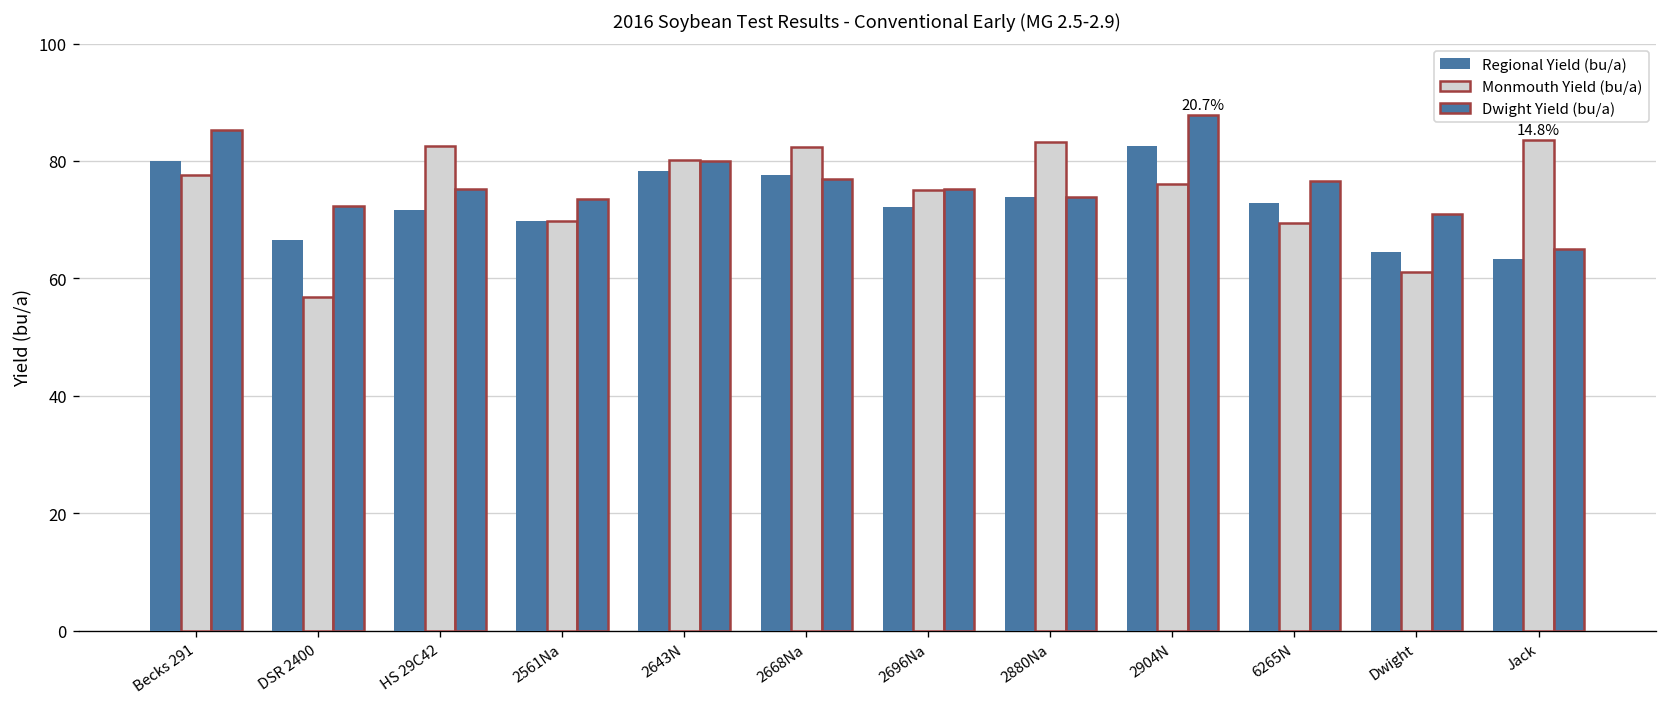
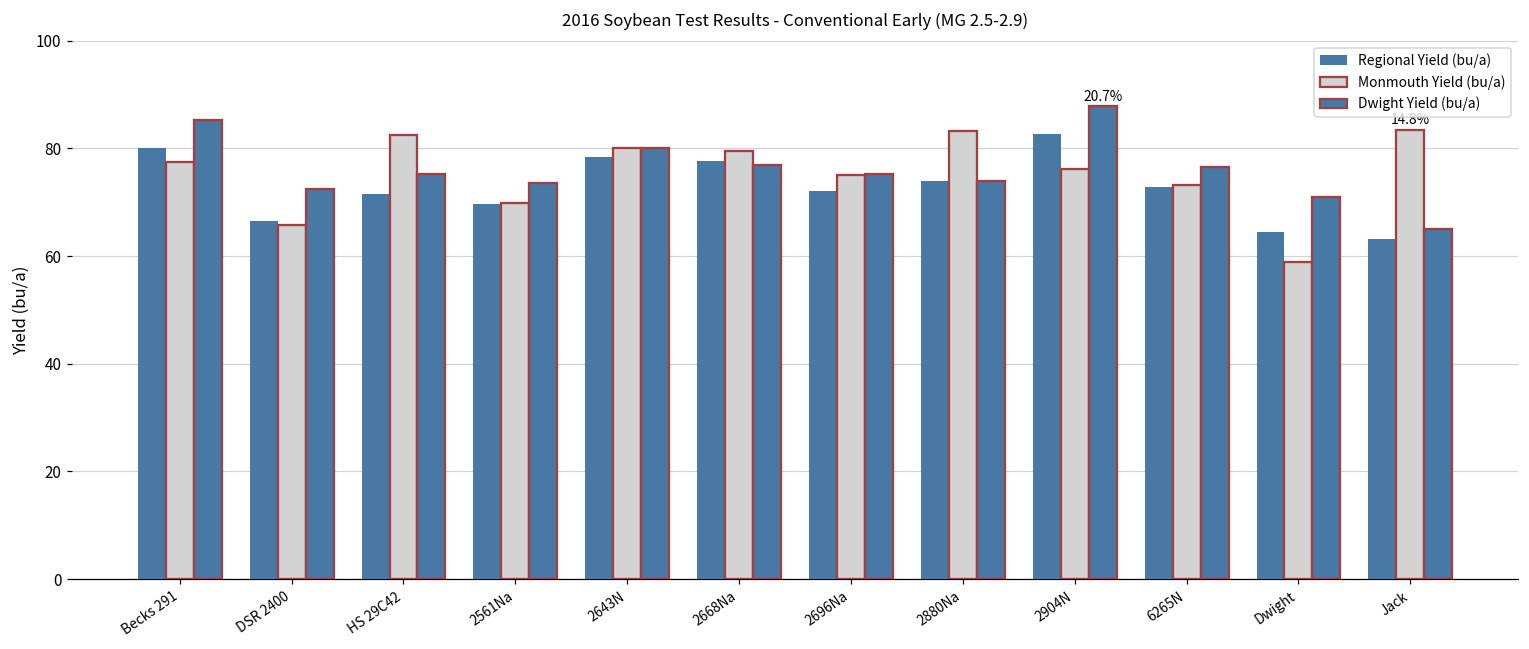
  {
    "Monmouth Yield (bu/a)": {
      "Becks 291": 78,
-     "DSR 2400": 57,
+     "DSR 2400": 66,
      "HS 29C42": 83,
      "2561Na": 70,
      "2643N": 80,
-     "2668Na": 82,
+     "2668Na": 80,
      "2696Na": 75,
      "2880Na": 83,
      "2904N": 76,
-     "6265N": 70,
-     "Dwight": 61
+     "6265N": 73,
+     "Dwight": 59
    }
  }
